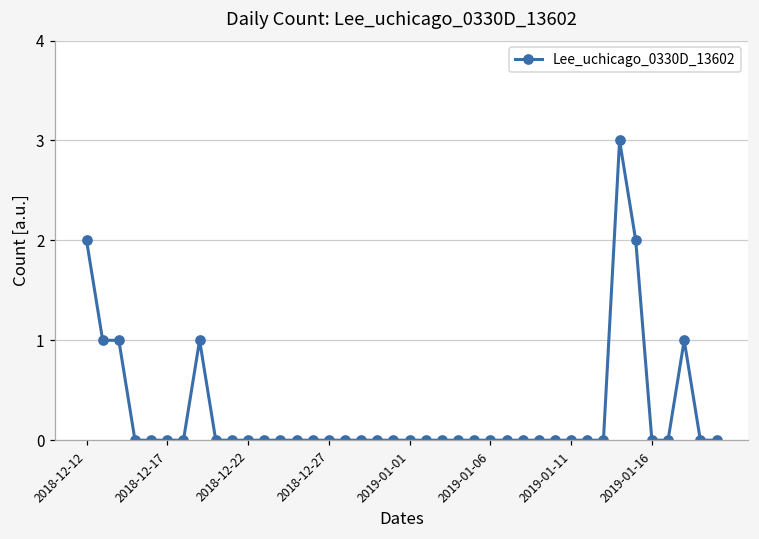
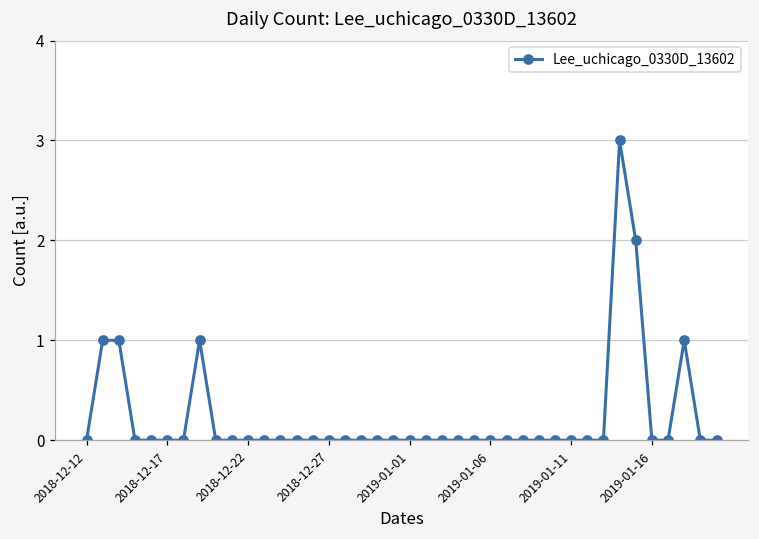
  {
-   "2018-12-12": 2,
+   "2018-12-12": 0,
    "2018-12-17": 0,
    "2018-12-22": 0,
    "2018-12-27": 0,
    "2019-01-01": 0,
    "2019-01-06": 0,
    "2019-01-11": 0,
    "2019-01-16": 0
  }
